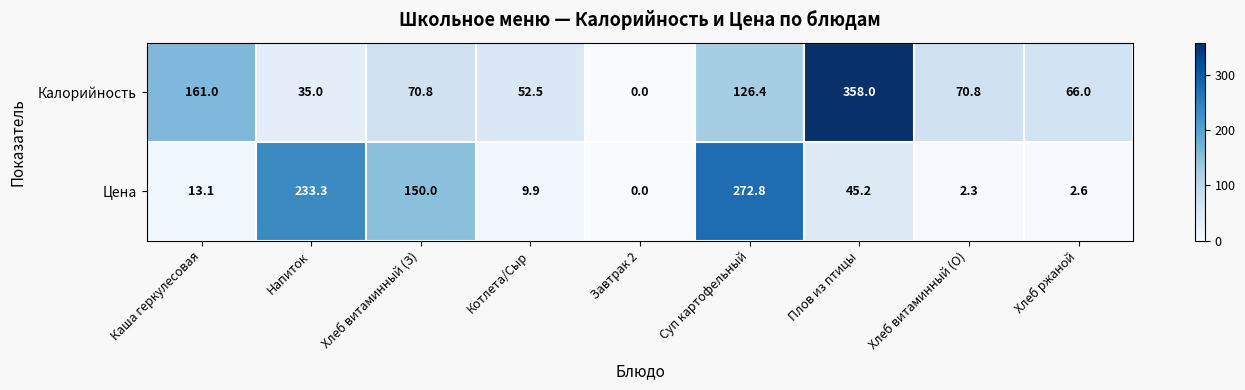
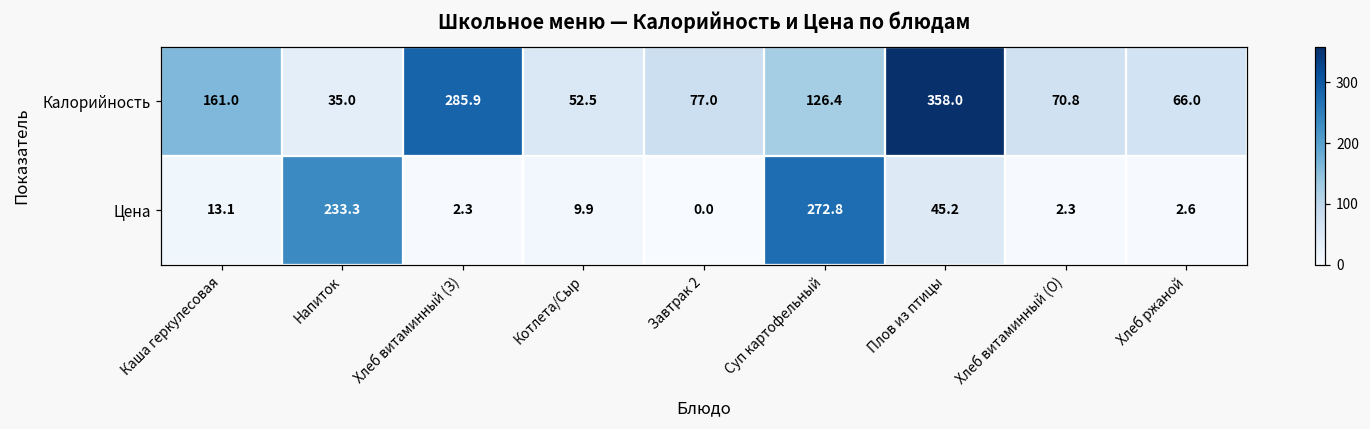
  {
    "Калорийность": {
      "Каша геркулесовая": 161.0,
      "Напиток": 35.0,
-     "Хлеб витаминный (З)": 70.8,
+     "Хлеб витаминный (З)": 285.9,
      "Котлета/Сыр": 52.5,
-     "Завтрак 2": 0.0,
+     "Завтрак 2": 77.0,
      "Суп картофельный": 126.4,
      "Плов из птицы": 358.0,
      "Хлеб витаминный (О)": 70.8,
      "Хлеб ржаной": 66.0
    },
    "Цена": {
      "Каша геркулесовая": 13.1,
      "Напиток": 233.3,
-     "Хлеб витаминный (З)": 150.0,
+     "Хлеб витаминный (З)": 2.3,
      "Котлета/Сыр": 9.9,
      "Завтрак 2": 0.0,
      "Суп картофельный": 272.8,
      "Плов из птицы": 45.2,
      "Хлеб витаминный (О)": 2.3,
      "Хлеб ржаной": 2.6
    }
  }
